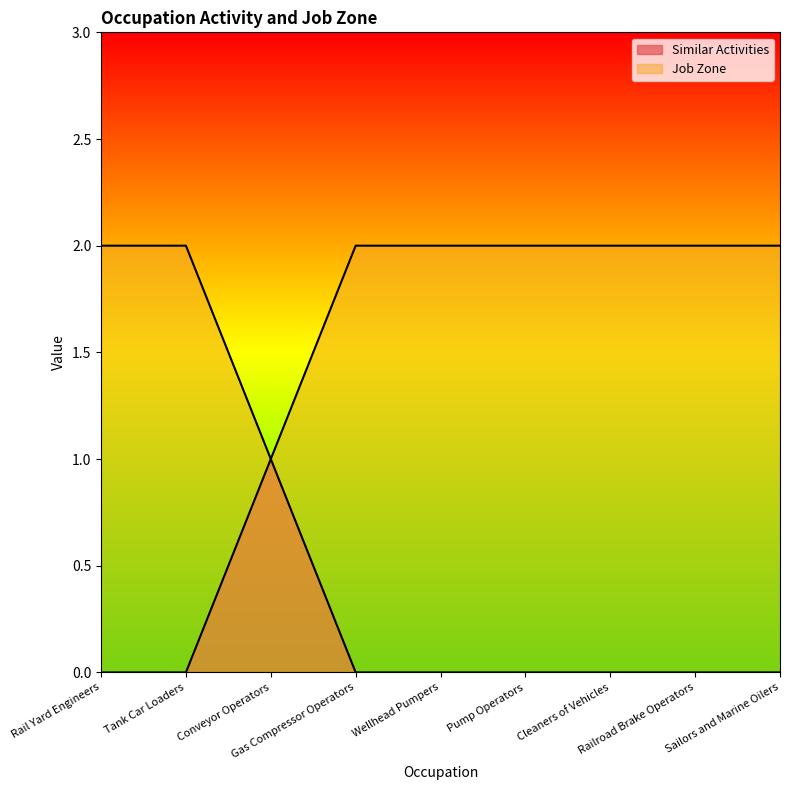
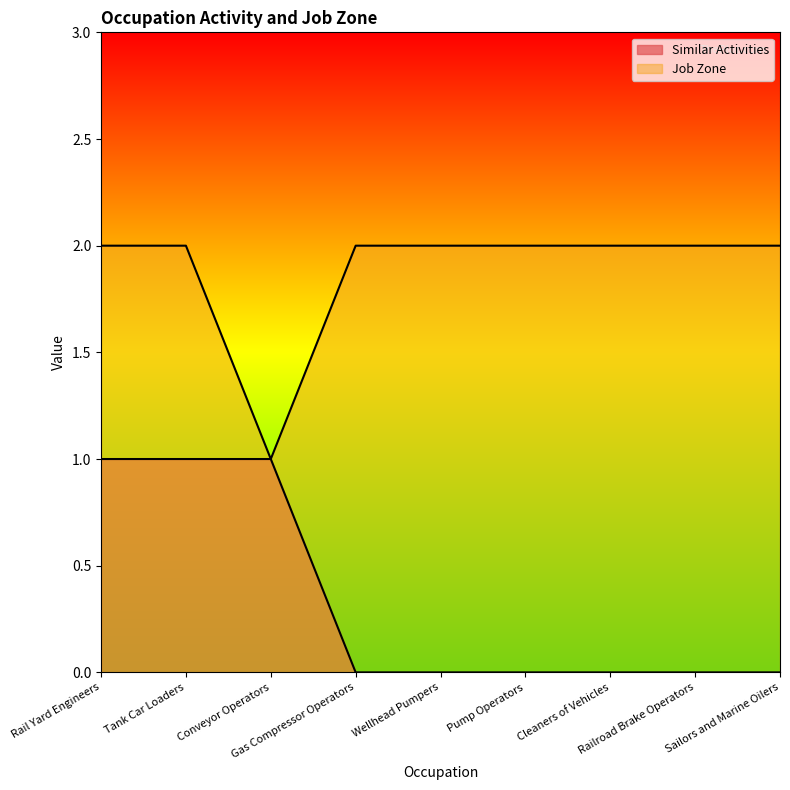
  {
    "Similar Activities": {
-     "Rail Yard Engineers": 0,
-     "Tank Car Loaders": 0,
+     "Rail Yard Engineers": 1,
+     "Tank Car Loaders": 1,
      "Gas Compressor Operators": 0,
      "Wellhead Pumpers": 0,
      "Pump Operators": 0,
      "Cleaners of Vehicles": 0,
      "Railroad Brake Operators": 0,
      "Sailors and Marine Oilers": 0
    },
    "Job Zone": {
      "Rail Yard Engineers": 2,
      "Tank Car Loaders": 2,
      "Gas Compressor Operators": 2,
      "Wellhead Pumpers": 2,
      "Pump Operators": 2,
      "Cleaners of Vehicles": 2,
      "Railroad Brake Operators": 2,
      "Sailors and Marine Oilers": 2
    }
  }
